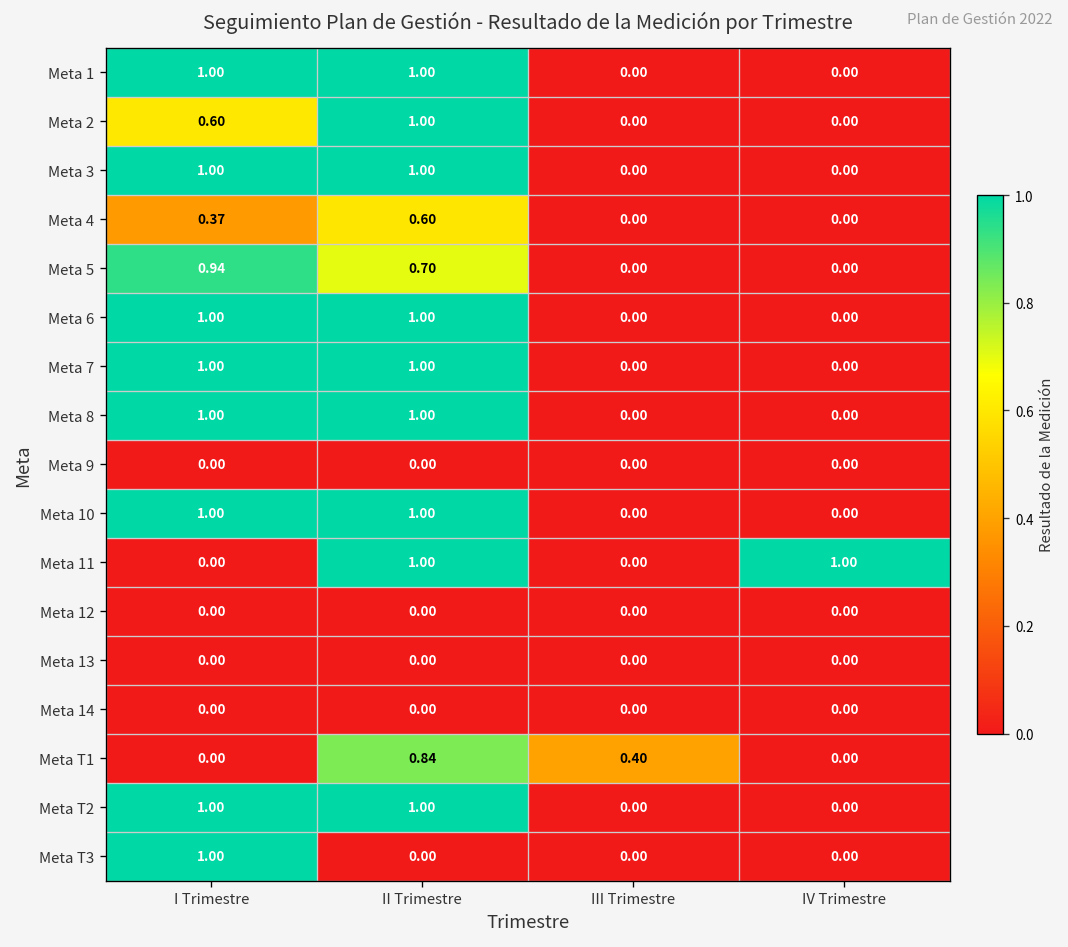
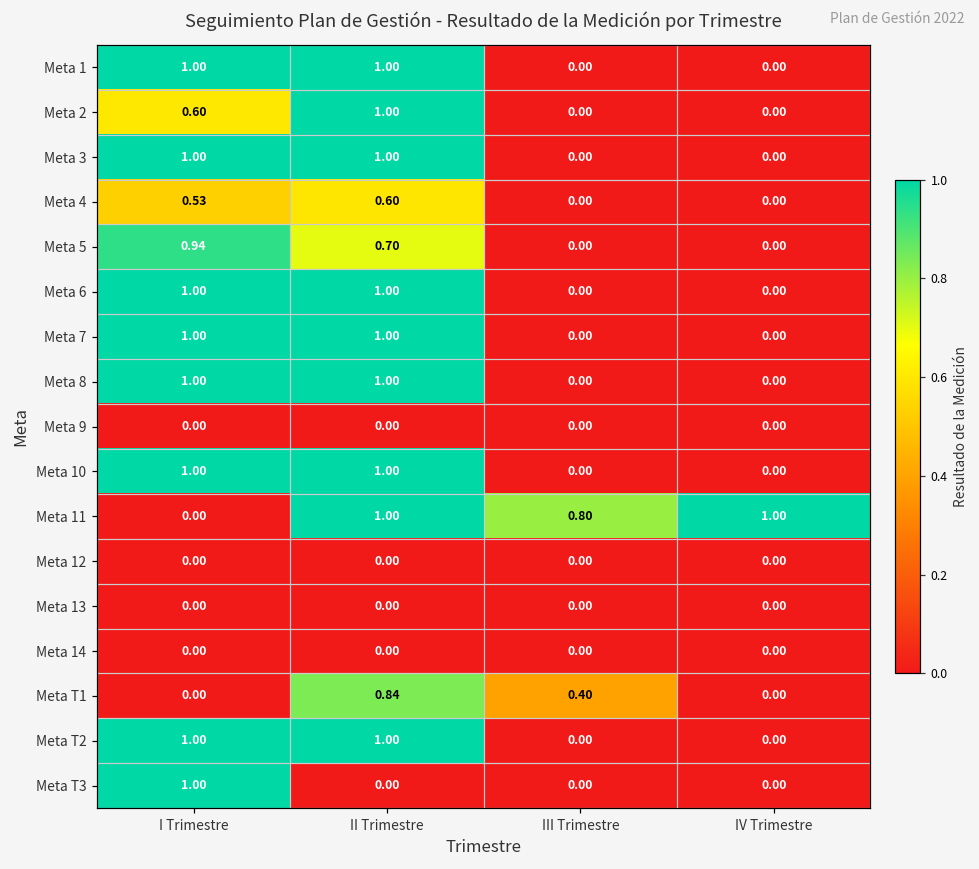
  {
    "Meta 1": {
      "I Trimestre": 1.00,
      "II Trimestre": 1.00,
      "III Trimestre": 0.00,
      "IV Trimestre": 0.00
    },
    "Meta 2": {
      "I Trimestre": 0.60,
      "II Trimestre": 1.00,
      "III Trimestre": 0.00,
      "IV Trimestre": 0.00
    },
    "Meta 3": {
      "I Trimestre": 1.00,
      "II Trimestre": 1.00,
      "III Trimestre": 0.00,
      "IV Trimestre": 0.00
    },
    "Meta 4": {
-     "I Trimestre": 0.37,
+     "I Trimestre": 0.53,
      "II Trimestre": 0.60,
      "III Trimestre": 0.00,
      "IV Trimestre": 0.00
    },
    "Meta 5": {
      "I Trimestre": 0.94,
      "II Trimestre": 0.70,
      "III Trimestre": 0.00,
      "IV Trimestre": 0.00
    },
    "Meta 6": {
      "I Trimestre": 1.00,
      "II Trimestre": 1.00,
      "III Trimestre": 0.00,
      "IV Trimestre": 0.00
    },
    "Meta 7": {
      "I Trimestre": 1.00,
      "II Trimestre": 1.00,
      "III Trimestre": 0.00,
      "IV Trimestre": 0.00
    },
    "Meta 8": {
      "I Trimestre": 1.00,
      "II Trimestre": 1.00,
      "III Trimestre": 0.00,
      "IV Trimestre": 0.00
    },
    "Meta 9": {
      "I Trimestre": 0.00,
      "II Trimestre": 0.00,
      "III Trimestre": 0.00,
      "IV Trimestre": 0.00
    },
    "Meta 10": {
      "I Trimestre": 1.00,
      "II Trimestre": 1.00,
      "III Trimestre": 0.00,
      "IV Trimestre": 0.00
    },
    "Meta 11": {
      "I Trimestre": 0.00,
      "II Trimestre": 1.00,
-     "III Trimestre": 0.00,
+     "III Trimestre": 0.80,
      "IV Trimestre": 1.00
    },
    "Meta 12": {
      "I Trimestre": 0.00,
      "II Trimestre": 0.00,
      "III Trimestre": 0.00,
      "IV Trimestre": 0.00
    },
    "Meta 13": {
      "I Trimestre": 0.00,
      "II Trimestre": 0.00,
      "III Trimestre": 0.00,
      "IV Trimestre": 0.00
    },
    "Meta 14": {
      "I Trimestre": 0.00,
      "II Trimestre": 0.00,
      "III Trimestre": 0.00,
      "IV Trimestre": 0.00
    },
    "Meta T1": {
      "I Trimestre": 0.00,
      "II Trimestre": 0.84,
      "III Trimestre": 0.40,
      "IV Trimestre": 0.00
    },
    "Meta T2": {
      "I Trimestre": 1.00,
      "II Trimestre": 1.00,
      "III Trimestre": 0.00,
      "IV Trimestre": 0.00
    },
    "Meta T3": {
      "I Trimestre": 1.00,
      "II Trimestre": 0.00,
      "III Trimestre": 0.00,
      "IV Trimestre": 0.00
    }
  }
